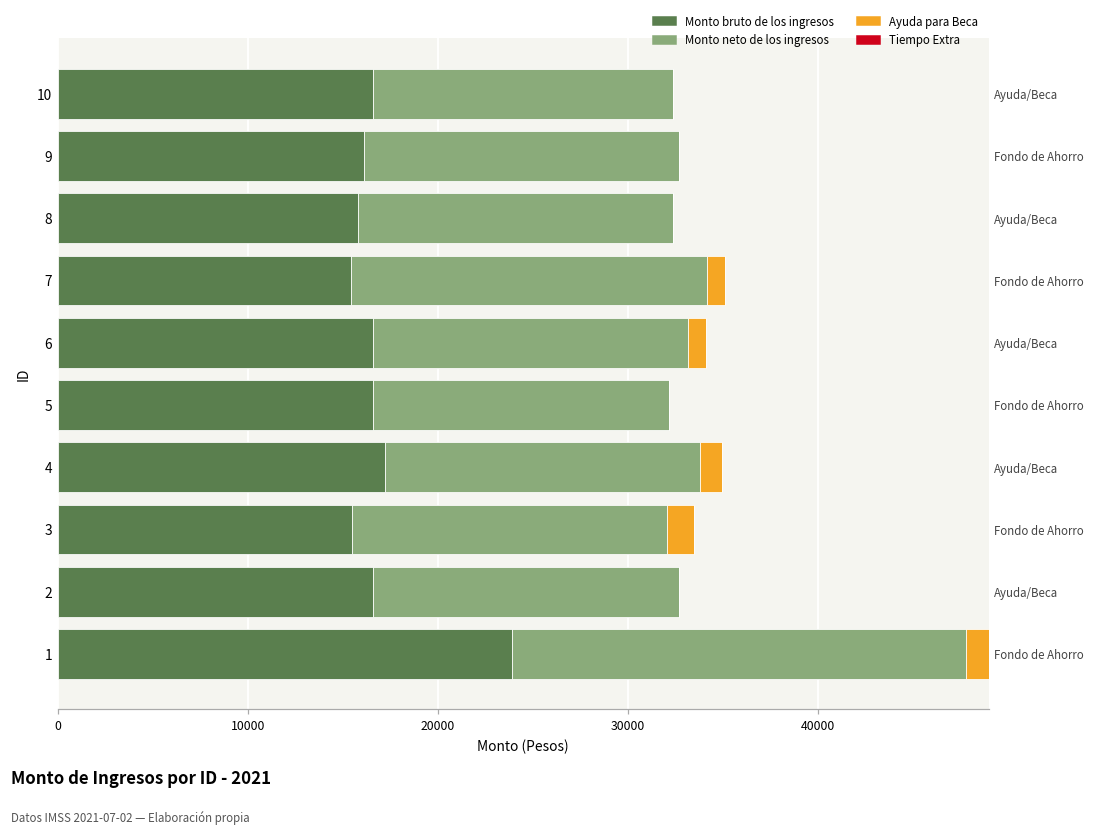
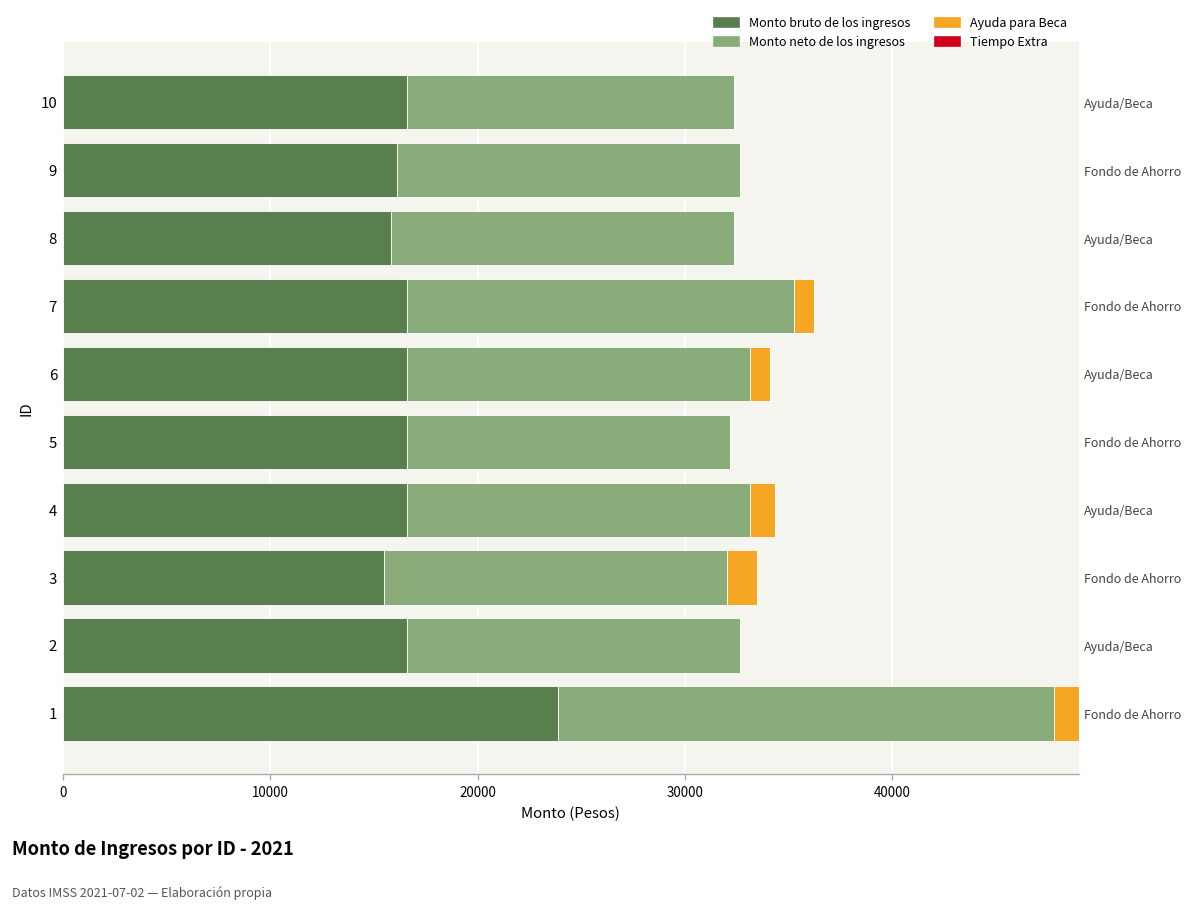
  {
    "Monto bruto de los ingresos": {
      "10": 16600,
      "9": 16100,
      "8": 15800,
-     "7": 15400,
+     "7": 16600,
      "6": 16600,
      "5": 16600,
-     "4": 17200,
+     "4": 16600,
      "3": 15500,
      "2": 16600,
      "1": 23900
    },
    "Monto neto de los ingresos": {
      "10": 15800,
      "9": 16600,
      "8": 16600,
      "7": 18700,
      "6": 16600,
      "5": 15600,
      "4": 16600,
      "3": 16600,
      "2": 16100,
      "1": 23900
    },
    "Tiempo Extra": {
      "10": 0,
      "9": 0,
      "8": 0,
      "5": 0,
      "2": 0
    }
  }
